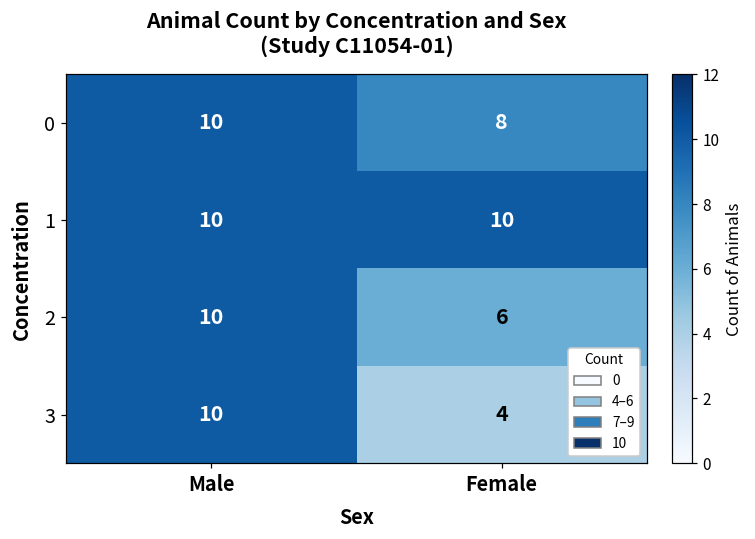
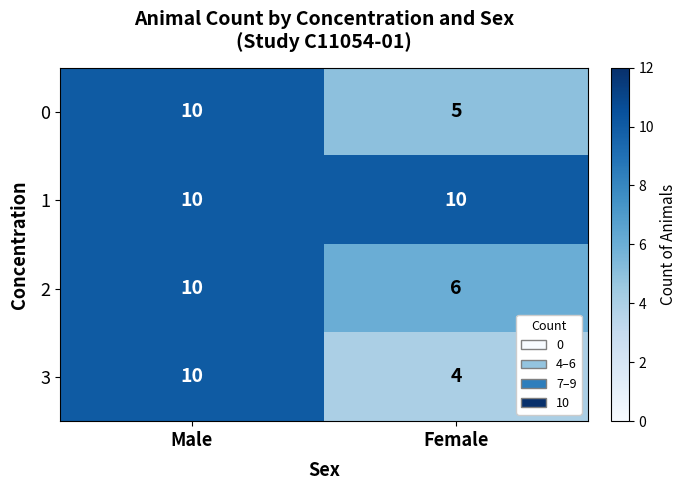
  {
    "0": {
      "Male": 10,
-     "Female": 8
+     "Female": 5
    },
    "1": {
      "Male": 10,
      "Female": 10
    },
    "2": {
      "Male": 10,
      "Female": 6
    },
    "3": {
      "Male": 10,
      "Female": 4
    }
  }
